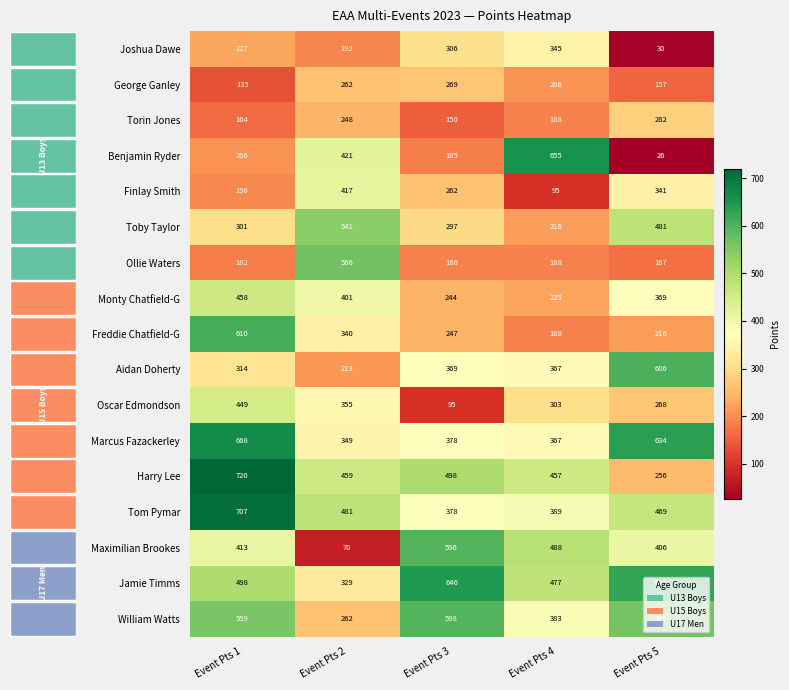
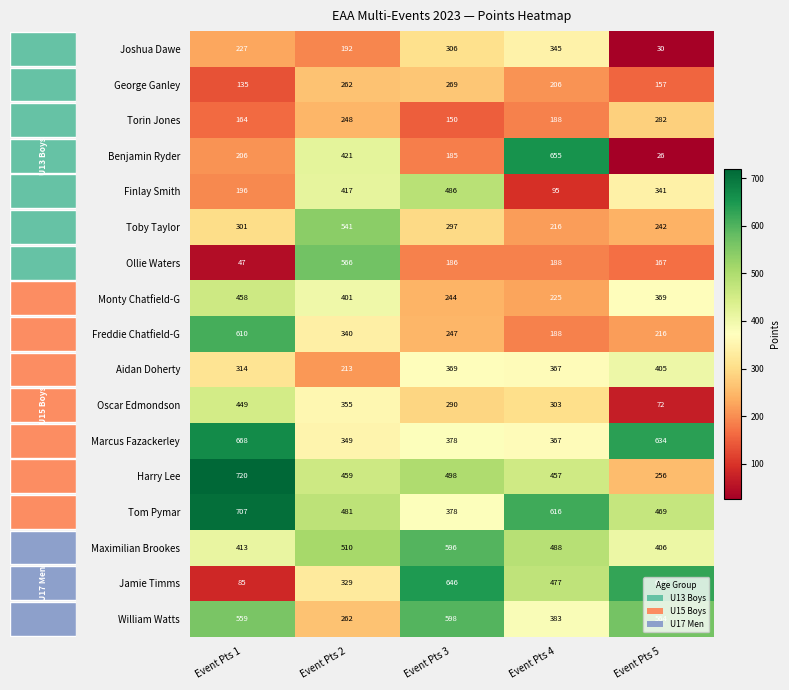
  {
    "EAA Multi-Events 2023 — Points Heatmap": {
      "Joshua Dawe": {
        "Event Pts 1": 227,
        "Event Pts 2": 192,
        "Event Pts 3": 306,
        "Event Pts 4": 345,
        "Event Pts 5": 30
      },
      "George Ganley": {
        "Event Pts 1": 135,
        "Event Pts 2": 262,
        "Event Pts 3": 269,
        "Event Pts 4": 206,
        "Event Pts 5": 157
      },
      "Torin Jones": {
        "Event Pts 1": 164,
        "Event Pts 2": 248,
        "Event Pts 3": 150,
        "Event Pts 4": 188,
        "Event Pts 5": 282
      },
      "Benjamin Ryder": {
        "Event Pts 1": 206,
        "Event Pts 2": 421,
        "Event Pts 3": 185,
        "Event Pts 4": 655,
        "Event Pts 5": 26
      },
      "Finlay Smith": {
        "Event Pts 1": 196,
        "Event Pts 2": 417,
-       "Event Pts 3": 262,
+       "Event Pts 3": 486,
        "Event Pts 4": 95,
        "Event Pts 5": 341
      },
      "Toby Taylor": {
        "Event Pts 1": 301,
        "Event Pts 2": 541,
        "Event Pts 3": 297,
        "Event Pts 4": 216,
-       "Event Pts 5": 481
+       "Event Pts 5": 242
      },
      "Ollie Waters": {
-       "Event Pts 1": 182,
+       "Event Pts 1": 47,
        "Event Pts 2": 566,
        "Event Pts 3": 186,
        "Event Pts 4": 188,
        "Event Pts 5": 167
      },
      "Monty Chatfield-G": {
        "Event Pts 1": 458,
        "Event Pts 2": 401,
        "Event Pts 3": 244,
        "Event Pts 4": 225,
        "Event Pts 5": 369
      },
      "Freddie Chatfield-G": {
        "Event Pts 1": 610,
        "Event Pts 2": 340,
        "Event Pts 3": 247,
        "Event Pts 4": 188,
        "Event Pts 5": 216
      },
      "Aidan Doherty": {
        "Event Pts 1": 314,
        "Event Pts 2": 213,
        "Event Pts 3": 369,
        "Event Pts 4": 367,
-       "Event Pts 5": 606
+       "Event Pts 5": 405
      },
      "Oscar Edmondson": {
        "Event Pts 1": 449,
        "Event Pts 2": 355,
-       "Event Pts 3": 95,
+       "Event Pts 3": 290,
        "Event Pts 4": 303,
-       "Event Pts 5": 268
+       "Event Pts 5": 72
      },
      "Marcus Fazackerley": {
        "Event Pts 1": 668,
        "Event Pts 2": 349,
        "Event Pts 3": 378,
        "Event Pts 4": 367,
        "Event Pts 5": 634
      },
      "Harry Lee": {
        "Event Pts 1": 720,
        "Event Pts 2": 459,
        "Event Pts 3": 498,
        "Event Pts 4": 457,
        "Event Pts 5": 256
      },
      "Tom Pymar": {
        "Event Pts 1": 707,
        "Event Pts 2": 481,
        "Event Pts 3": 378,
-       "Event Pts 4": 389,
+       "Event Pts 4": 616,
        "Event Pts 5": 469
      },
      "Maximilian Brookes": {
        "Event Pts 1": 413,
-       "Event Pts 2": 70,
+       "Event Pts 2": 510,
        "Event Pts 3": 596,
        "Event Pts 4": 488,
        "Event Pts 5": 406
      },
      "Jamie Timms": {
-       "Event Pts 1": 498,
+       "Event Pts 1": 85,
        "Event Pts 2": 329,
        "Event Pts 3": 646,
        "Event Pts 4": 477
      },
      "William Watts": {
        "Event Pts 1": 559,
        "Event Pts 2": 262,
        "Event Pts 3": 598,
        "Event Pts 4": 383
      }
    }
  }
